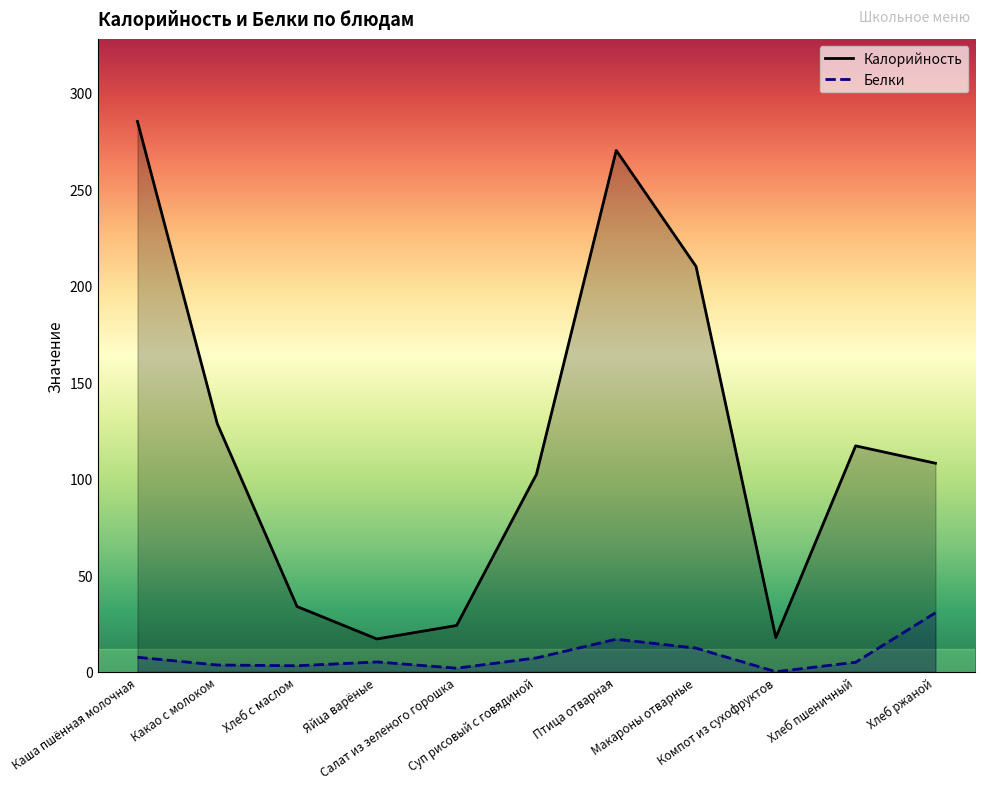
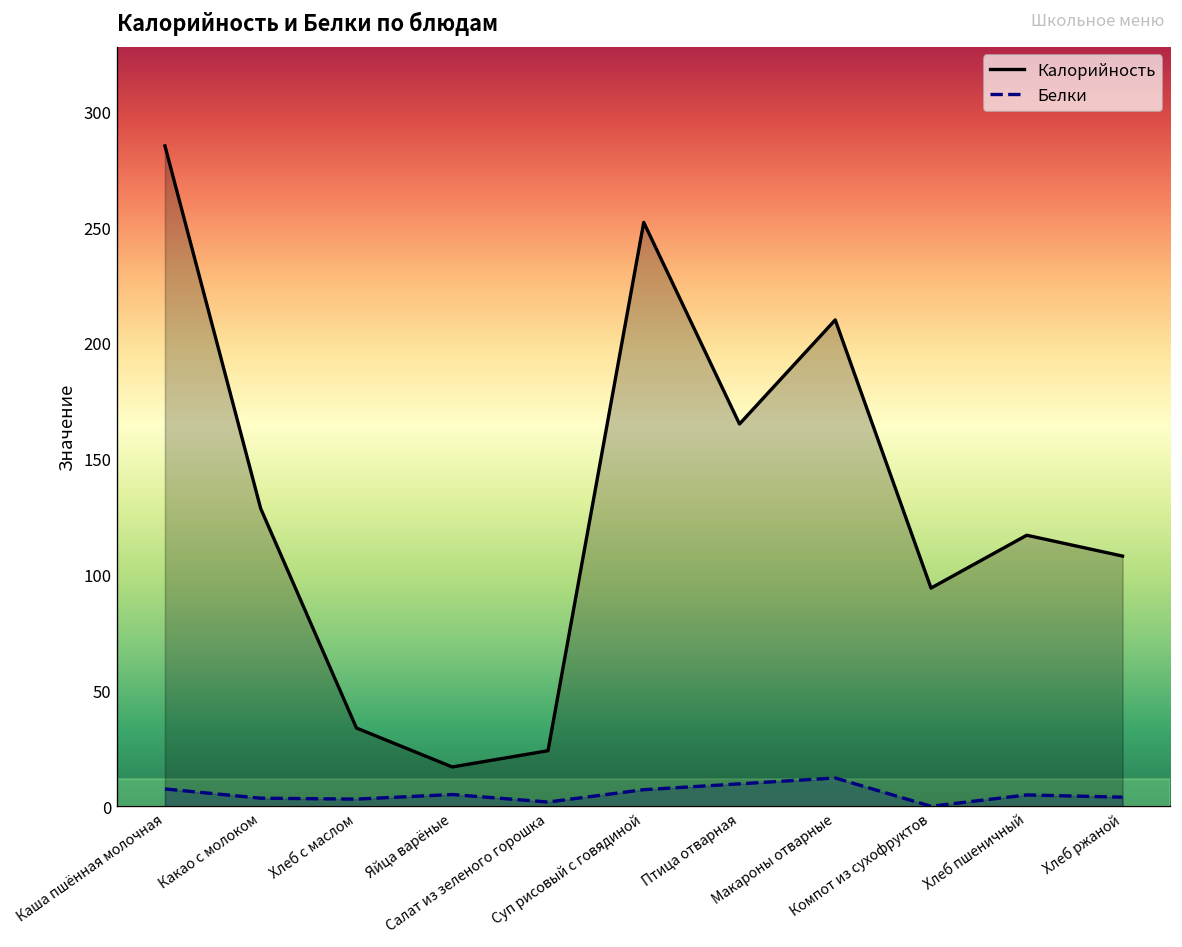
  {
    "Калорийность": {
      "Каша пшённая молочная": 285,
      "Какао с молоком": 129,
      "Хлеб с маслом": 34,
      "Яйца варёные": 17,
      "Салат из зеленого горошка": 24,
-     "Суп рисовый с говядиной": 102,
-     "Птица отварная": 270,
+     "Суп рисовый с говядиной": 252,
+     "Птица отварная": 165,
      "Макароны отварные": 210,
-     "Компот из сухофруктов": 18,
+     "Компот из сухофруктов": 94,
      "Хлеб пшеничный": 117,
      "Хлеб ржаной": 108
    },
    "Белки": {
      "Каша пшённая молочная": 8,
      "Какао с молоком": 4,
      "Хлеб с маслом": 3,
      "Яйца варёные": 5,
      "Салат из зеленого горошка": 2,
      "Суп рисовый с говядиной": 7,
-     "Птица отварная": 17,
+     "Птица отварная": 10,
      "Макароны отварные": 12,
      "Компот из сухофруктов": 0,
      "Хлеб пшеничный": 5,
-     "Хлеб ржаной": 31
+     "Хлеб ржаной": 4
    }
  }
